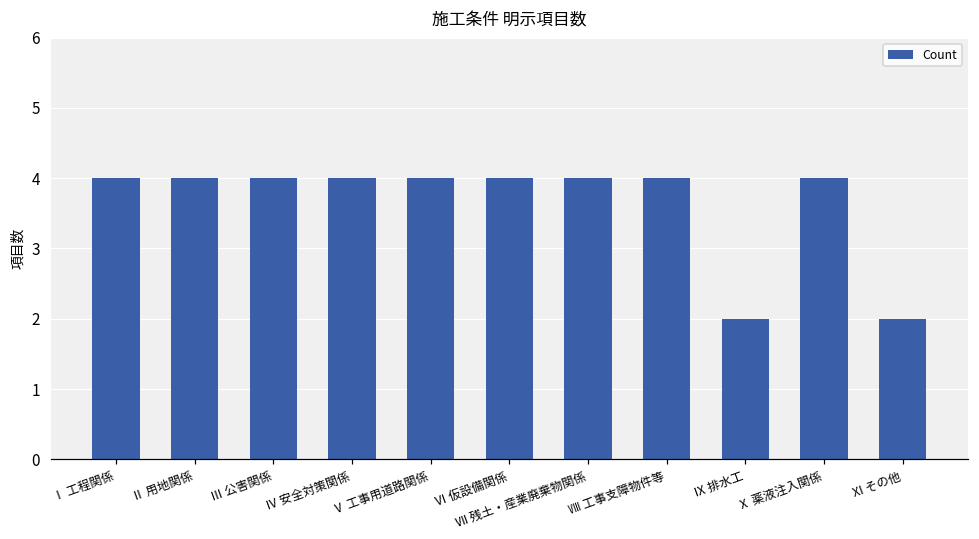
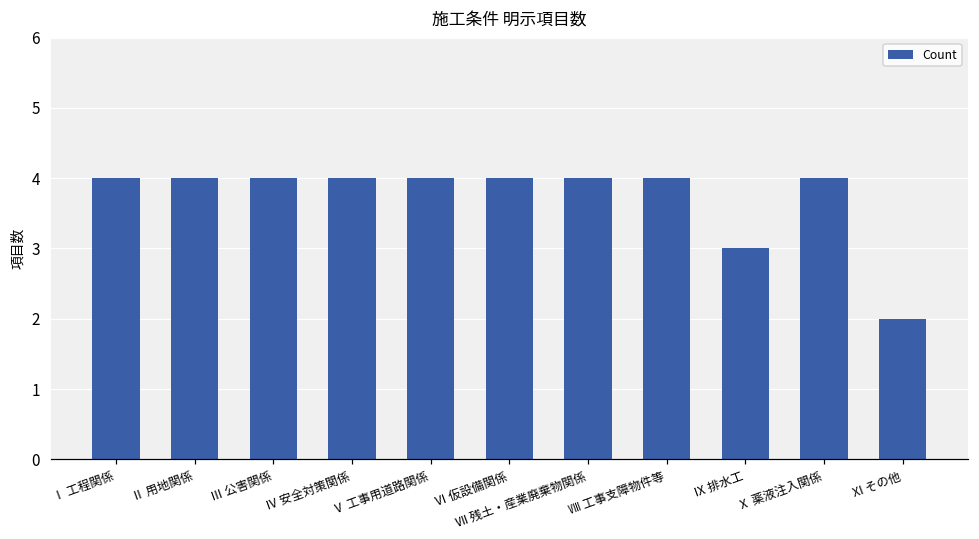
  {
    "Ⅰ 工程関係": 4,
    "Ⅱ 用地関係": 4,
    "Ⅲ 公害関係": 4,
    "Ⅳ 安全対策関係": 4,
    "Ⅴ 工事用道路関係": 4,
    "Ⅵ 仮設備関係": 4,
    "Ⅶ 残土・産業廃棄物関係": 4,
    "Ⅷ 工事支障物件等": 4,
-   "Ⅸ 排水工": 2,
+   "Ⅸ 排水工": 3,
    "Ⅹ 薬液注入関係": 4,
    "XI その他": 2
  }
